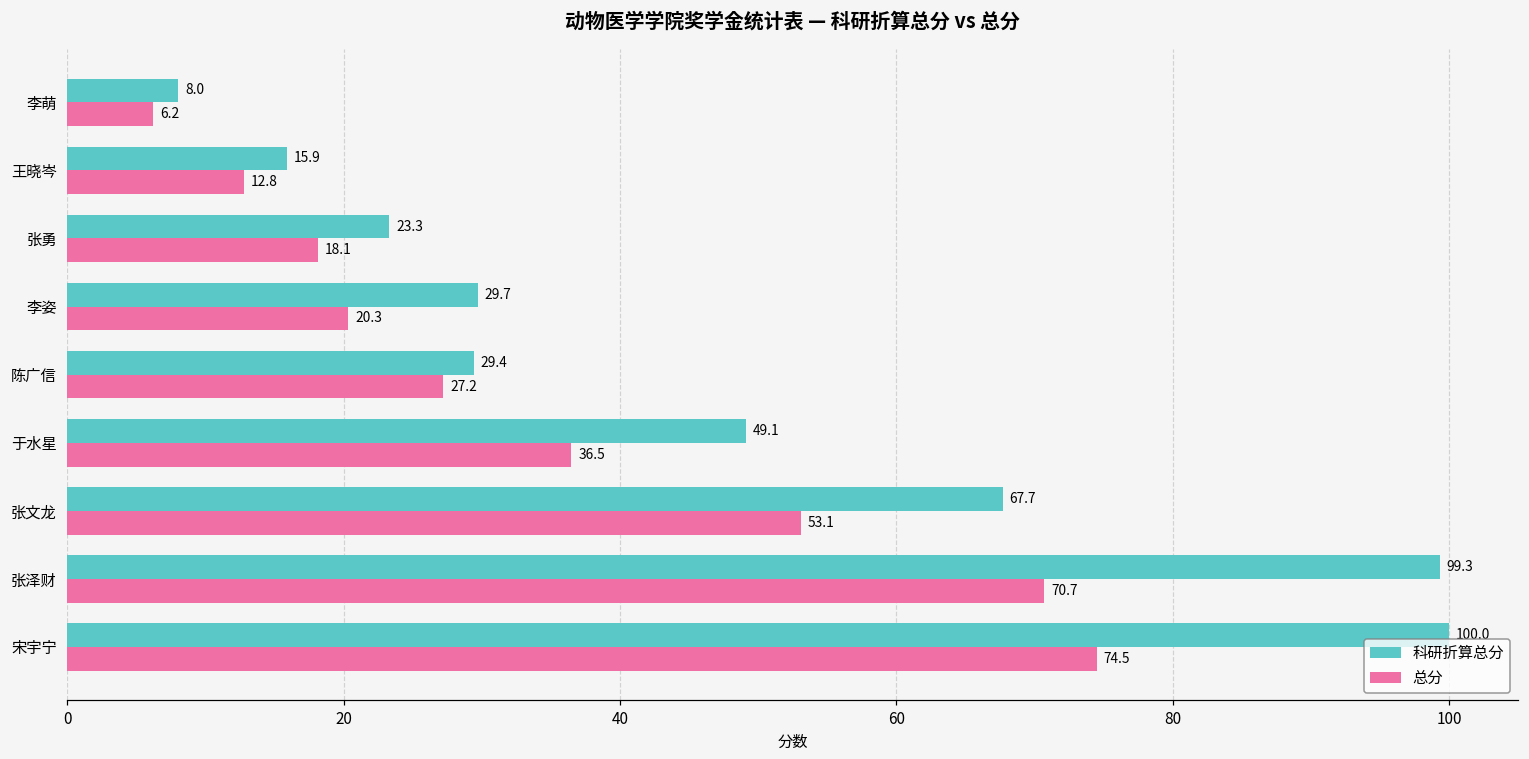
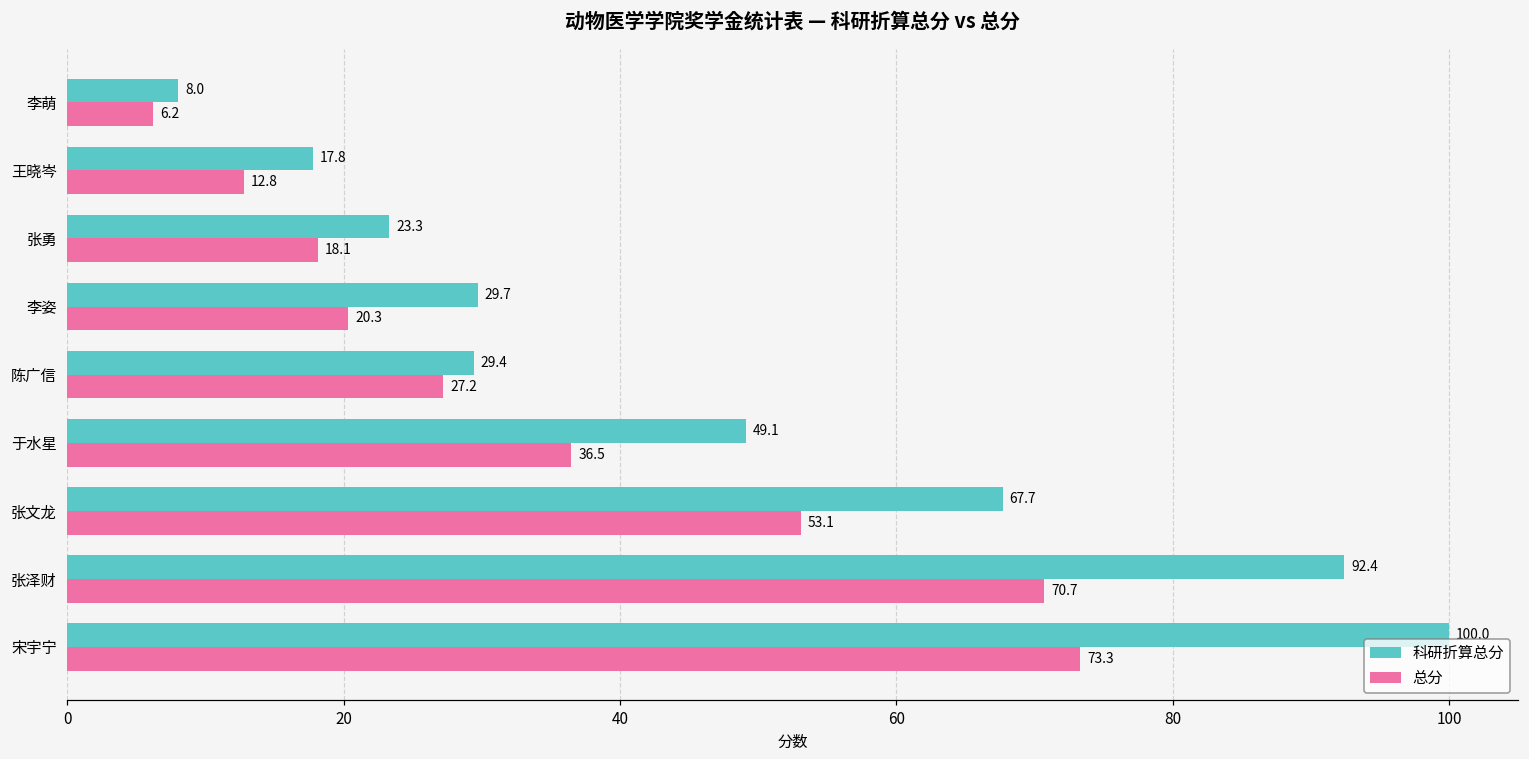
  {
    "科研折算总分": {
      "李萌": 8.0,
-     "王晓岑": 15.9,
+     "王晓岑": 17.8,
      "张勇": 23.3,
      "李姿": 29.7,
      "陈广信": 29.4,
      "于水星": 49.1,
      "张文龙": 67.7,
-     "张泽财": 99.3
+     "张泽财": 92.4
    },
    "总分": {
      "李萌": 6.2,
      "王晓岑": 12.8,
      "张勇": 18.1,
      "李姿": 20.3,
      "陈广信": 27.2,
      "于水星": 36.5,
      "张文龙": 53.1,
      "张泽财": 70.7,
-     "宋宇宁": 74.5
+     "宋宇宁": 73.3
    }
  }
